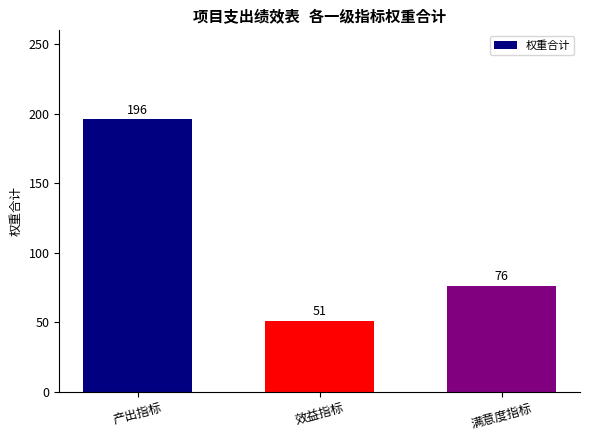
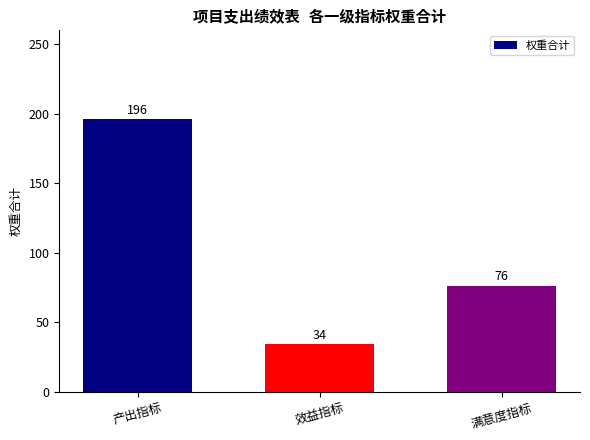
  {
    "产出指标": 196,
-   "效益指标": 51,
+   "效益指标": 34,
    "满意度指标": 76
  }
